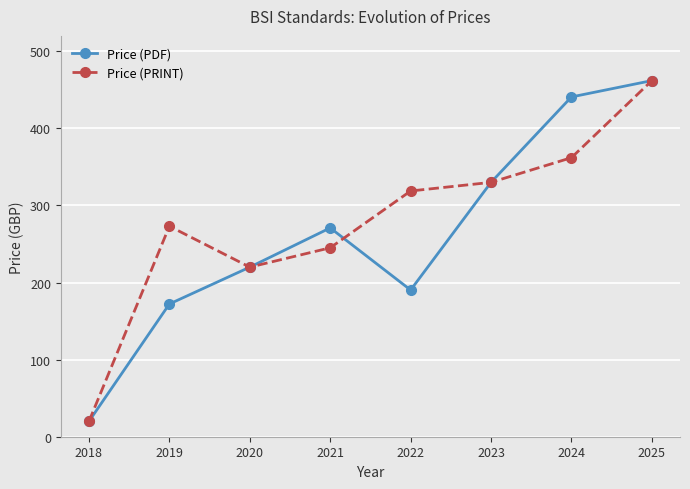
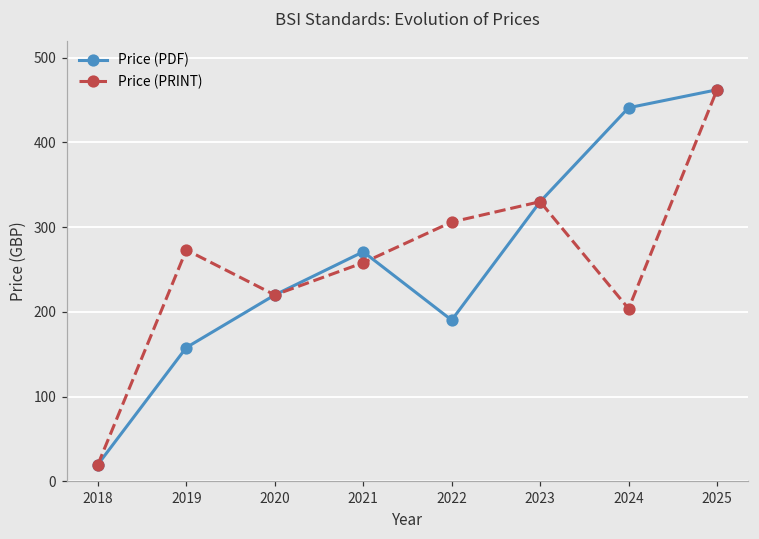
  {
    "Price (PDF)": {
-     "2019": 170,
+     "2019": 160,
      "2021": 270,
      "2022": 190,
      "2024": 440
    },
    "Price (PRINT)": {
      "2019": 270,
-     "2021": 250,
-     "2022": 320,
-     "2024": 360
+     "2021": 260,
+     "2022": 310,
+     "2024": 200
    }
  }
